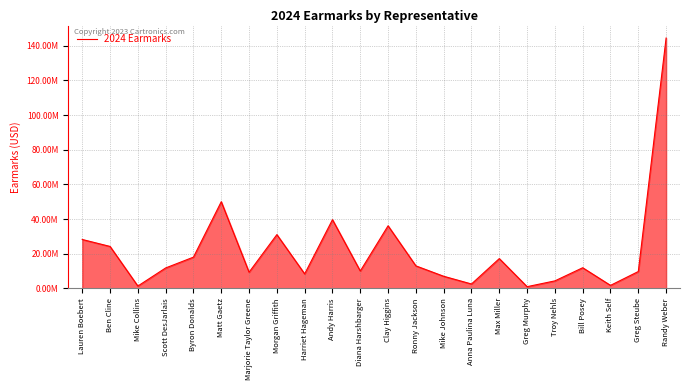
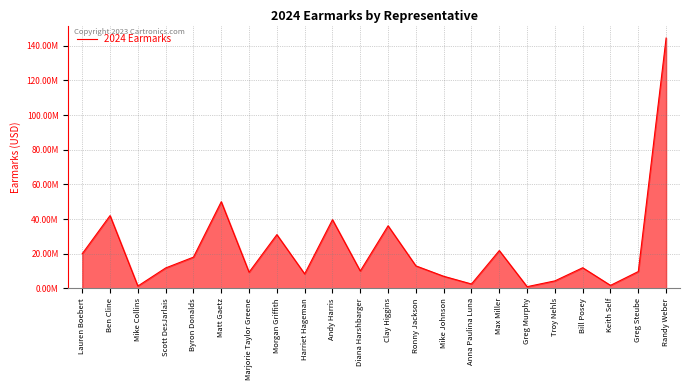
  {
-   "Lauren Boebert": 28000000,
-   "Ben Cline": 24000000,
+   "Lauren Boebert": 20000000,
+   "Ben Cline": 42000000,
    "Mike Collins": 1000000,
    "Scott DesJarlais": 12000000,
    "Byron Donalds": 18000000,
    "Matt Gaetz": 50000000,
    "Marjorie Taylor Greene": 9000000,
    "Morgan Griffith": 31000000,
    "Harriet Hageman": 8000000,
    "Andy Harris": 40000000,
    "Diana Harshbarger": 10000000,
    "Clay Higgins": 36000000,
    "Ronny Jackson": 13000000,
    "Mike Johnson": 7000000,
    "Anna Paulina Luna": 3000000,
-   "Max Miller": 17000000,
+   "Max Miller": 22000000,
    "Greg Murphy": 1000000,
    "Troy Nehls": 4000000,
    "Bill Posey": 12000000,
    "Keith Self": 2000000,
    "Greg Steube": 10000000,
    "Randy Weber": 144000000
  }
